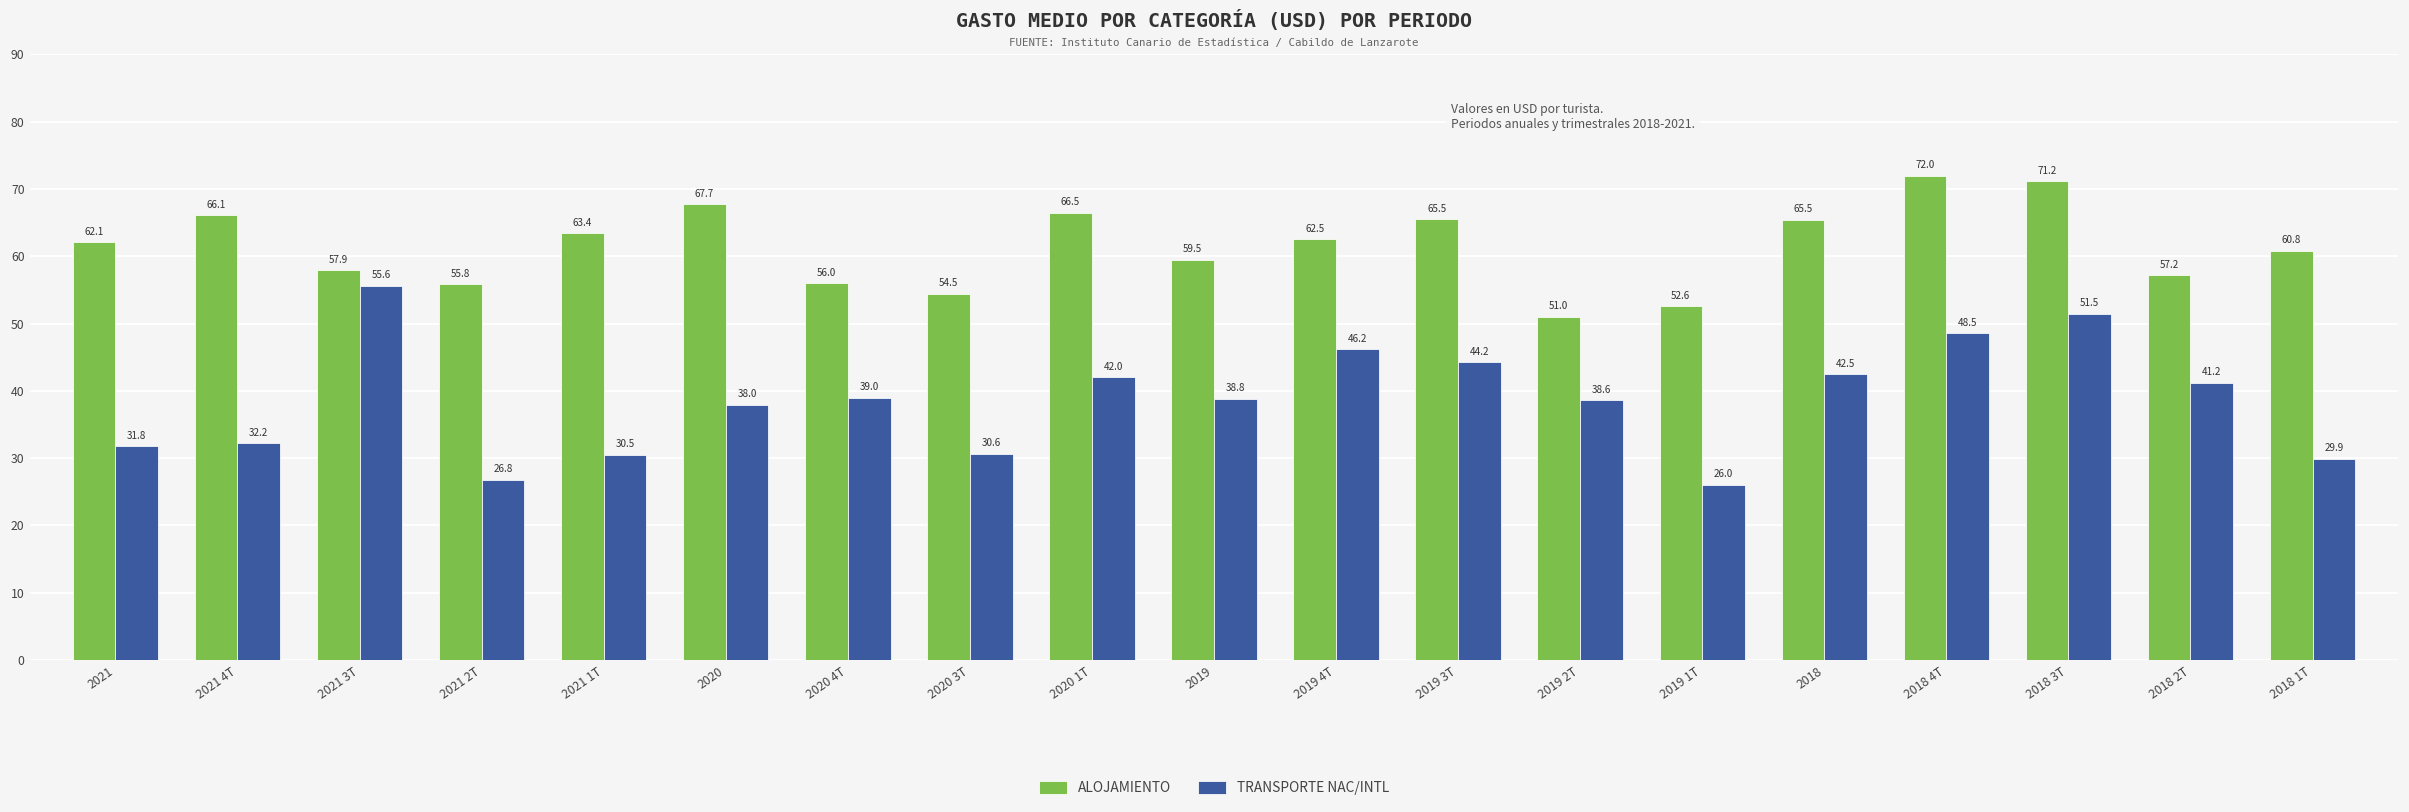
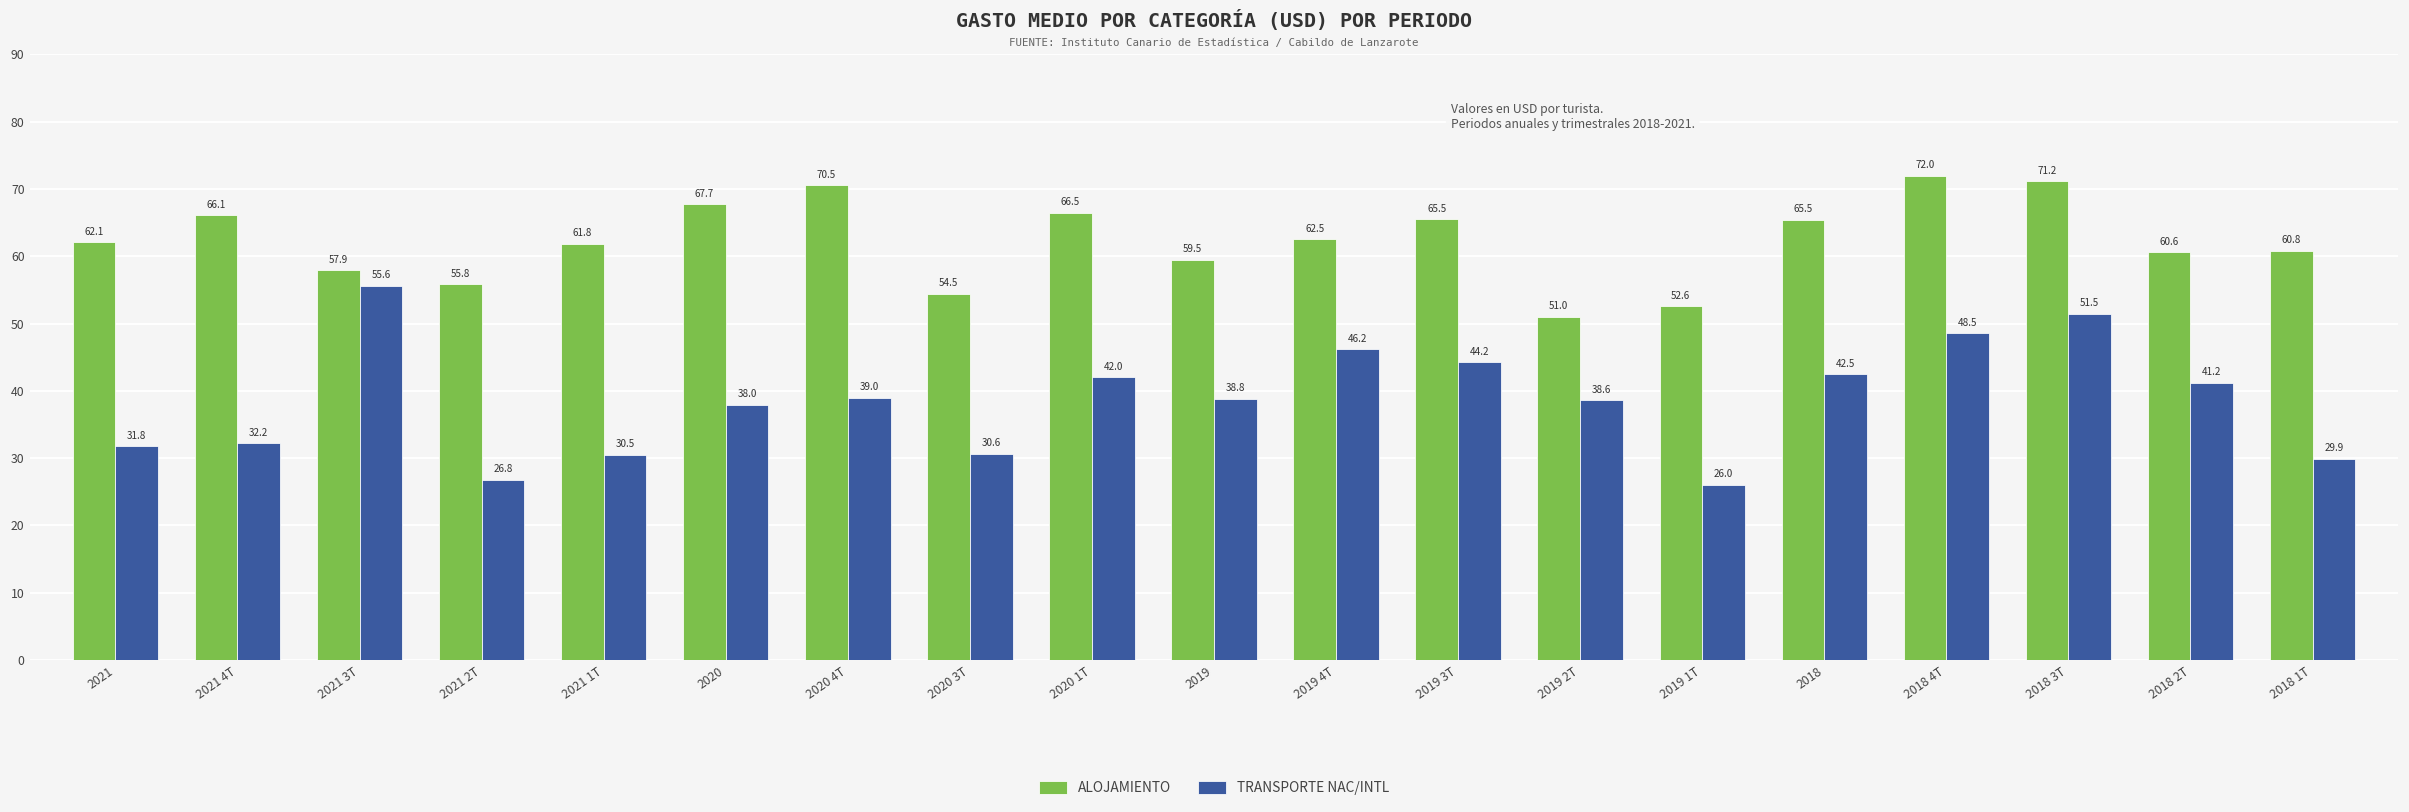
  {
    "ALOJAMIENTO": {
      "2021": 62.1,
      "2021 4T": 66.1,
      "2021 3T": 57.9,
      "2021 2T": 55.8,
-     "2021 1T": 63.4,
+     "2021 1T": 61.8,
      "2020": 67.7,
-     "2020 4T": 56.0,
+     "2020 4T": 70.5,
      "2020 3T": 54.5,
      "2020 1T": 66.5,
      "2019": 59.5,
      "2019 4T": 62.5,
      "2019 3T": 65.5,
      "2019 2T": 51.0,
      "2019 1T": 52.6,
      "2018": 65.5,
      "2018 4T": 72.0,
      "2018 3T": 71.2,
-     "2018 2T": 57.2,
+     "2018 2T": 60.6,
      "2018 1T": 60.8
    },
    "TRANSPORTE NAC/INTL": {
      "2021": 31.8,
      "2021 4T": 32.2,
      "2021 3T": 55.6,
      "2021 2T": 26.8,
      "2021 1T": 30.5,
      "2020": 38.0,
      "2020 4T": 39.0,
      "2020 3T": 30.6,
      "2020 1T": 42.0,
      "2019": 38.8,
      "2019 4T": 46.2,
      "2019 3T": 44.2,
      "2019 2T": 38.6,
      "2019 1T": 26.0,
      "2018": 42.5,
      "2018 4T": 48.5,
      "2018 3T": 51.5,
      "2018 2T": 41.2,
      "2018 1T": 29.9
    }
  }
